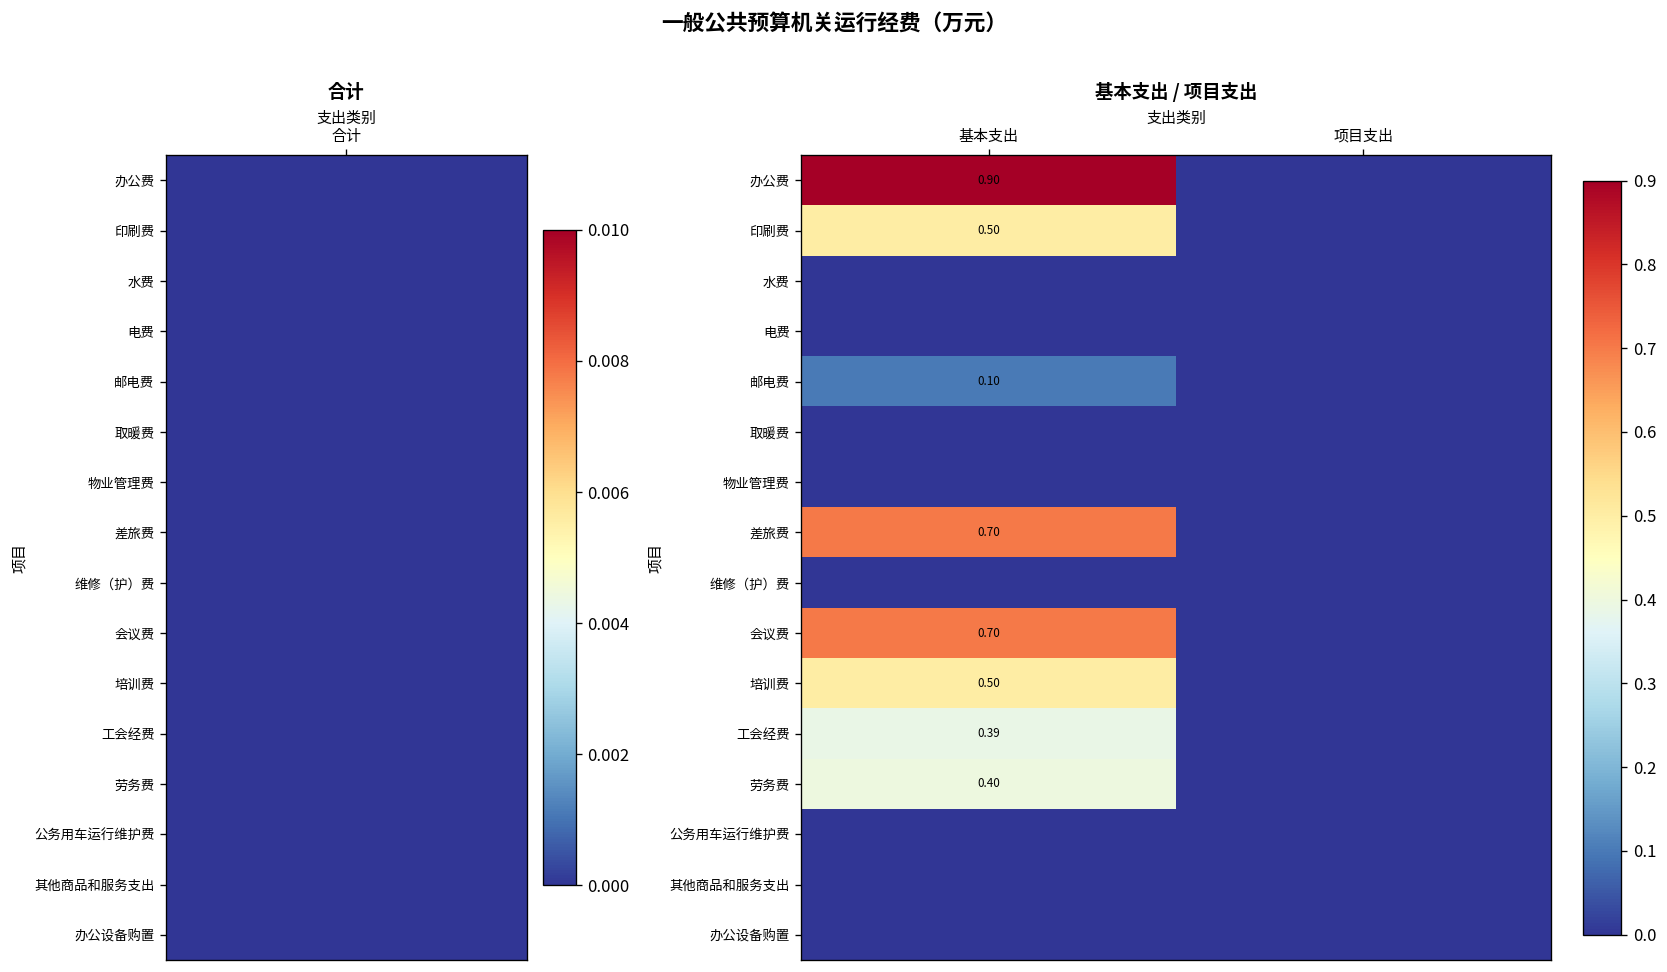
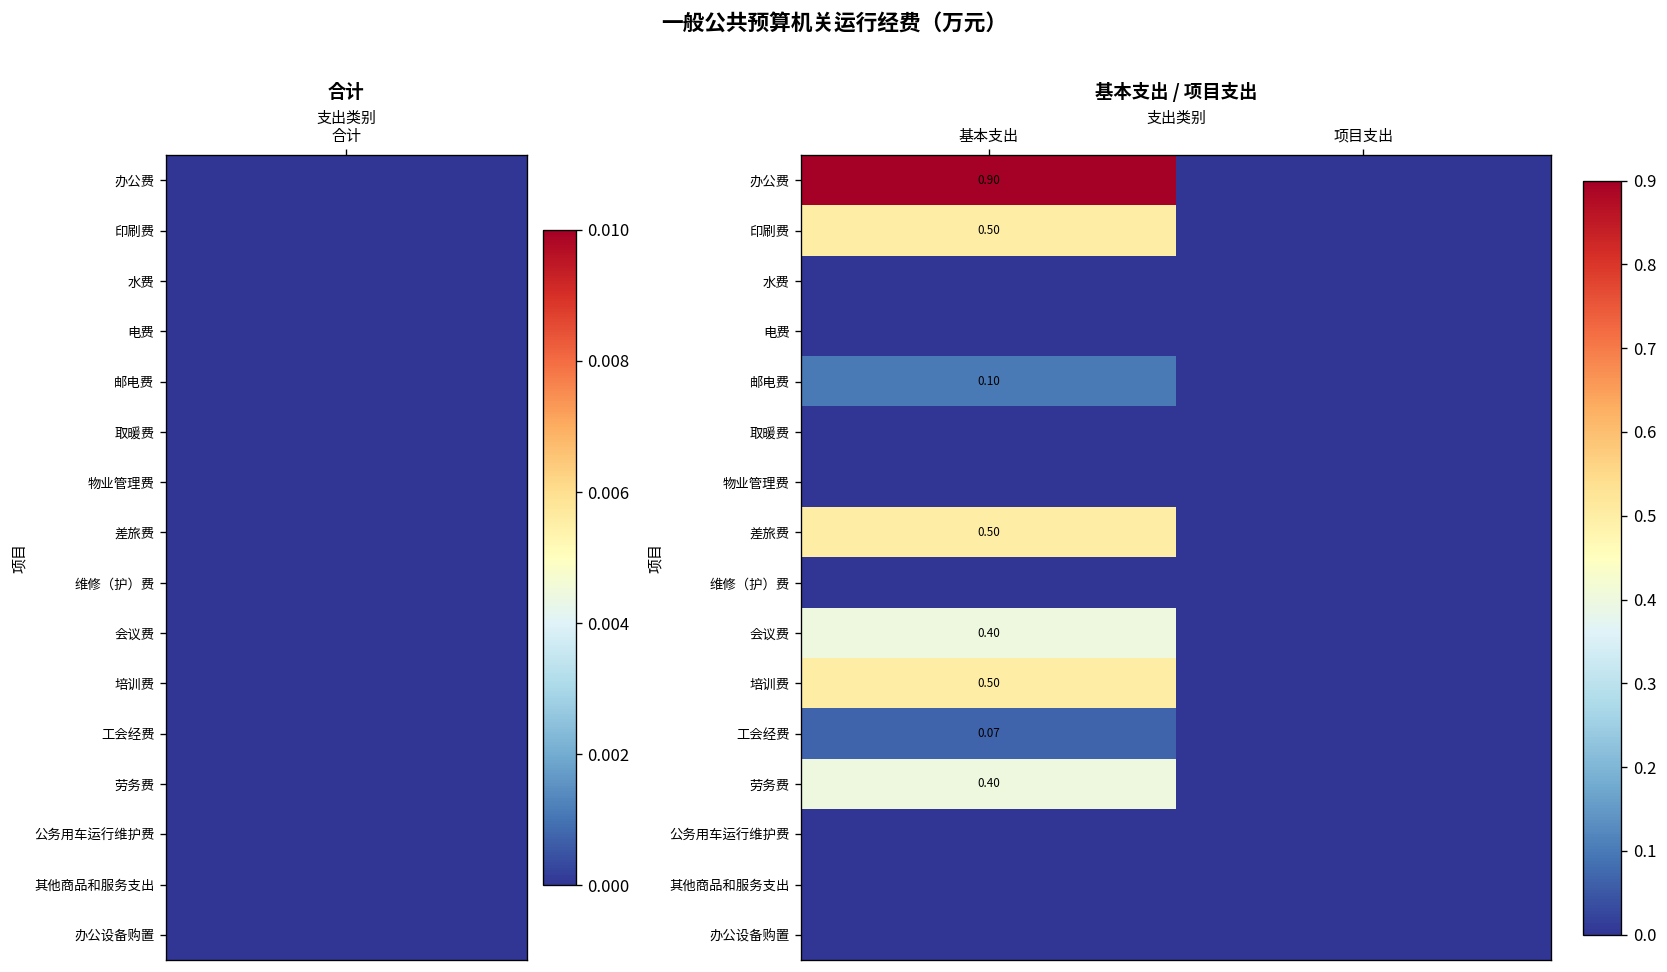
  {
    "办公费": {
      "基本支出": 0.90
    },
    "印刷费": {
      "基本支出": 0.50
    },
    "邮电费": {
      "基本支出": 0.10
    },
    "差旅费": {
-     "基本支出": 0.70
+     "基本支出": 0.50
    },
    "会议费": {
-     "基本支出": 0.70
+     "基本支出": 0.40
    },
    "培训费": {
      "基本支出": 0.50
    },
    "工会经费": {
-     "基本支出": 0.39
+     "基本支出": 0.07
    },
    "劳务费": {
      "基本支出": 0.40
    }
  }
